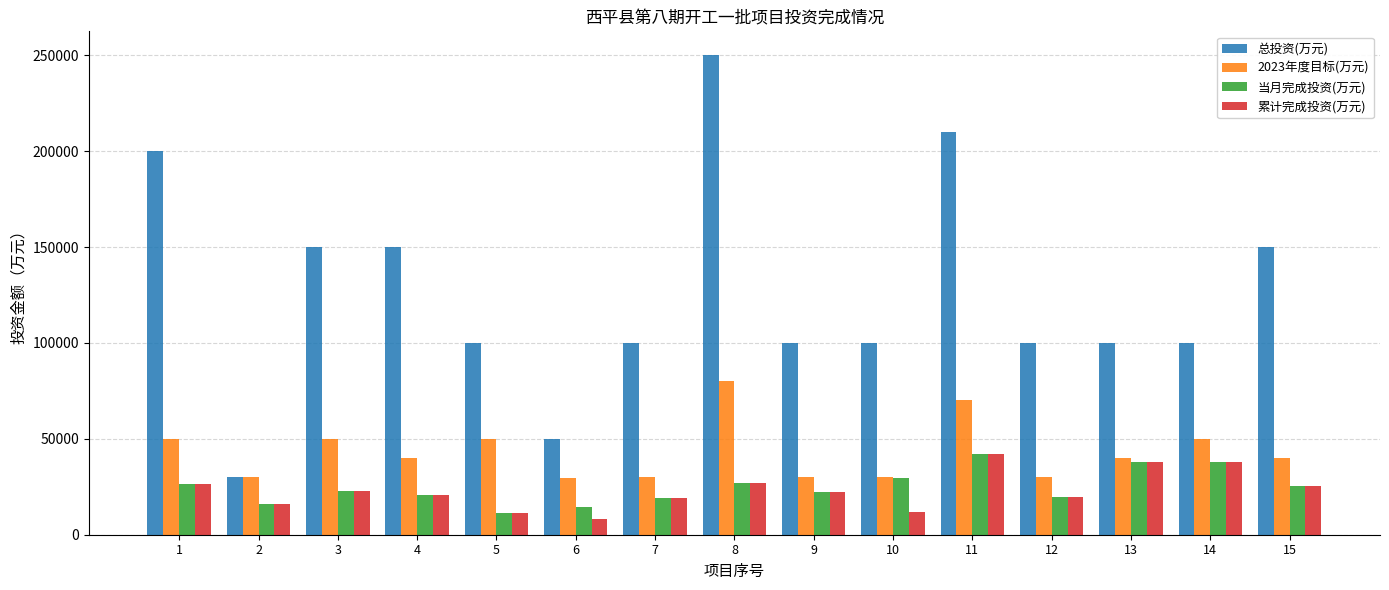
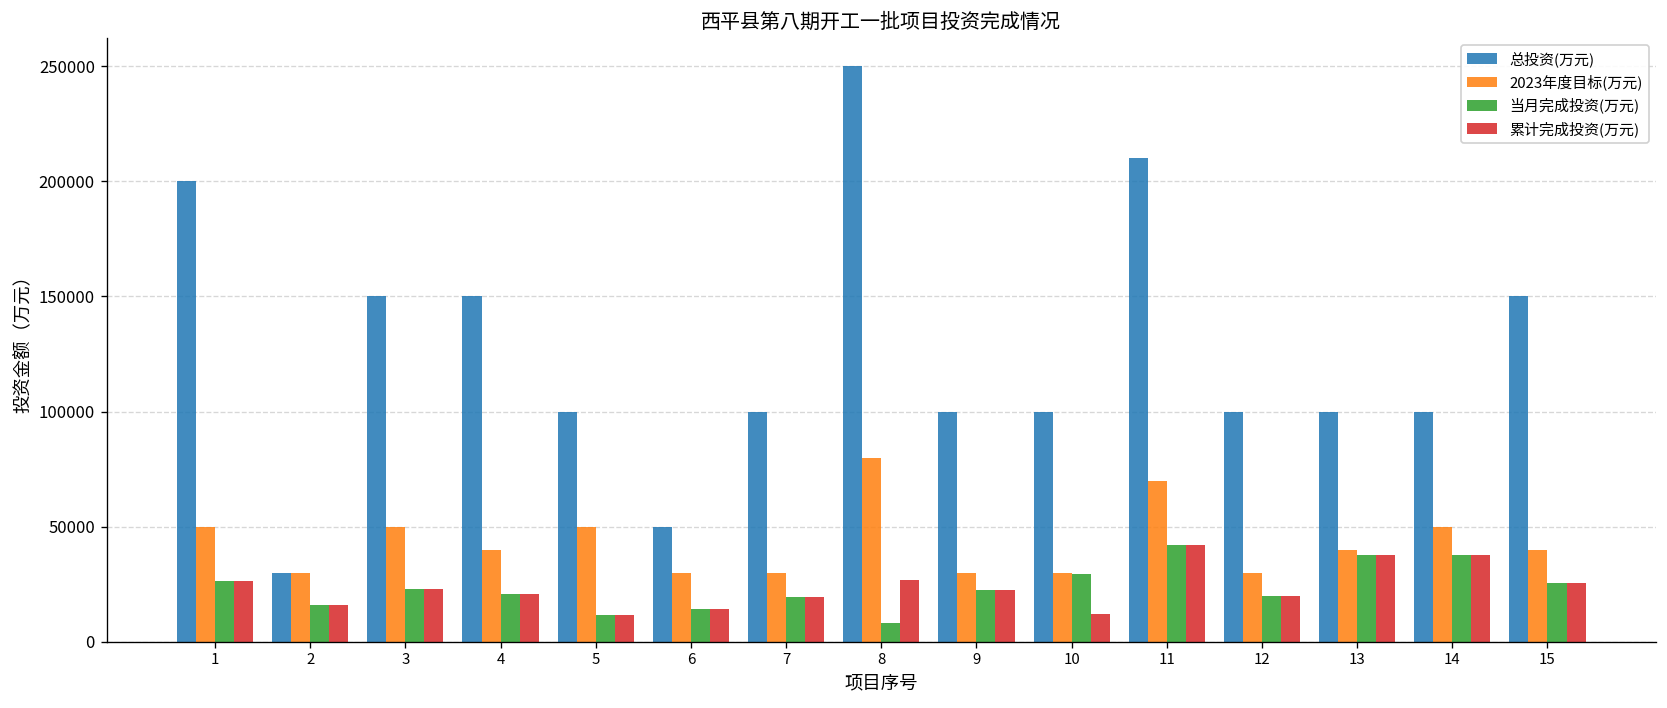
  {
    "总投资(万元)": {
      "1": 200000,
      "2": 30000,
      "3": 150000,
      "4": 150000,
      "5": 100000,
      "6": 50000,
      "7": 100000,
      "8": 250000,
      "9": 100000,
      "10": 100000,
      "11": 210000,
      "12": 100000,
      "13": 100000,
      "14": 100000,
      "15": 150000
    },
    "2023年度目标(万元)": {
      "1": 50000,
      "2": 30000,
      "3": 50000,
      "4": 40000,
      "5": 50000,
      "6": 30000,
      "7": 30000,
      "8": 80000,
      "9": 30000,
      "10": 30000,
      "11": 70000,
      "12": 30000,
      "13": 40000,
      "14": 50000,
      "15": 40000
    },
    "当月完成投资(万元)": {
      "1": 26000,
      "2": 16000,
      "3": 23000,
      "4": 21000,
      "5": 12000,
      "6": 14000,
      "7": 19000,
-     "8": 27000,
+     "8": 8000,
      "9": 22000,
      "10": 30000,
      "11": 42000,
      "12": 20000,
      "13": 38000,
      "14": 38000,
      "15": 25000
    },
    "累计完成投资(万元)": {
      "1": 26000,
      "2": 16000,
      "3": 23000,
      "4": 21000,
      "5": 12000,
-     "6": 8000,
+     "6": 14000,
      "7": 19000,
      "8": 27000,
      "9": 22000,
      "10": 12000,
      "11": 42000,
      "12": 20000,
      "13": 38000,
      "14": 38000,
      "15": 25000
    }
  }
